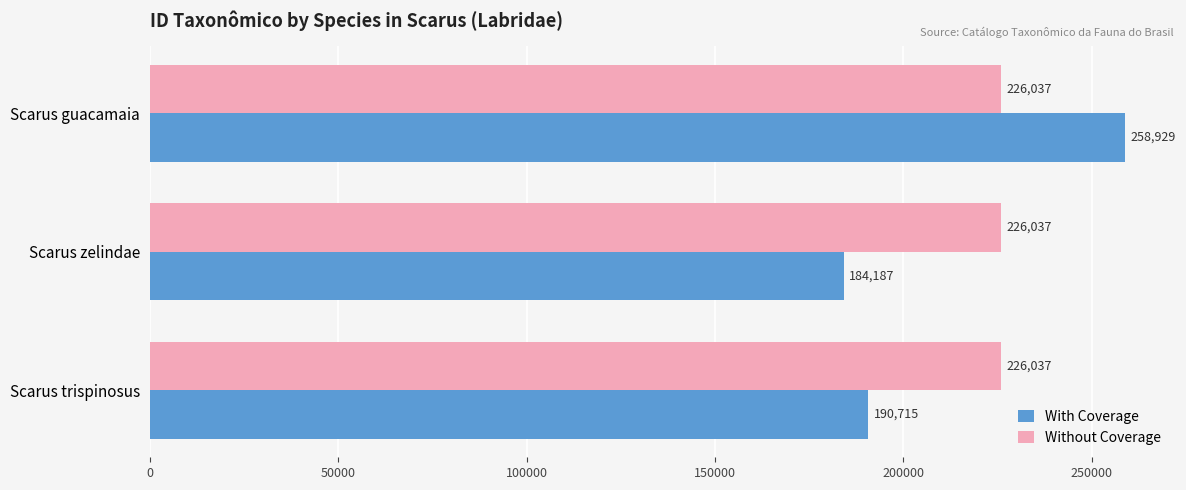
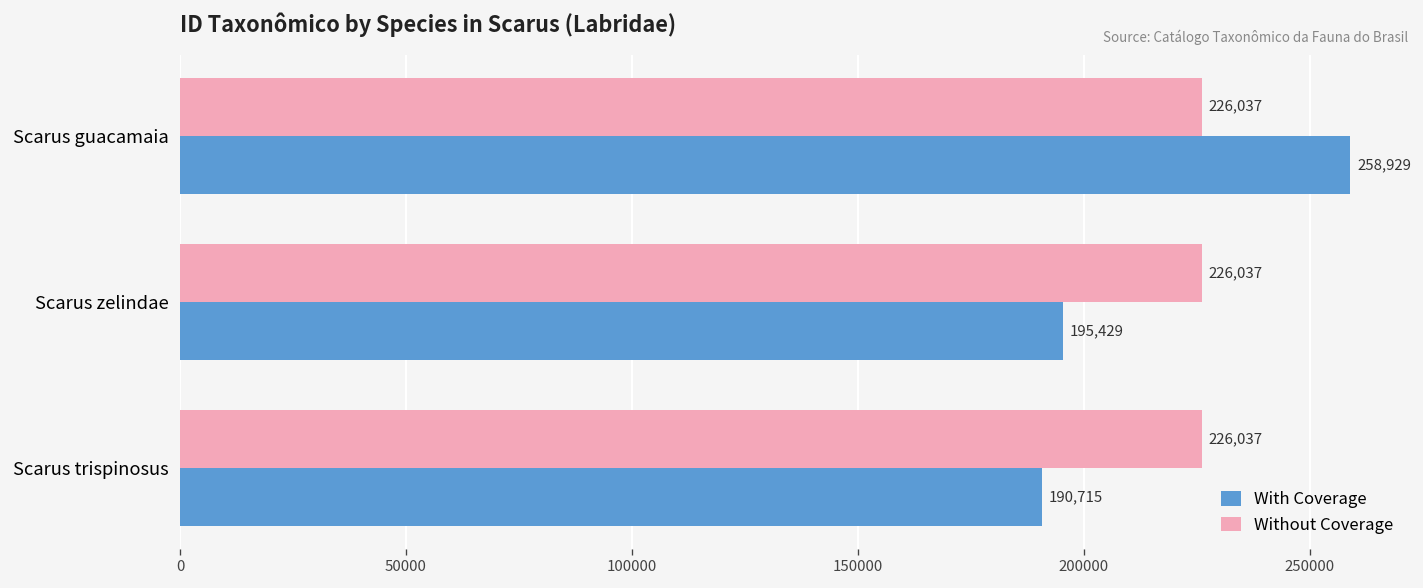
  {
    "With Coverage": {
      "Scarus guacamaia": "258,929",
-     "Scarus zelindae": "184,187",
+     "Scarus zelindae": "195,429",
      "Scarus trispinosus": "190,715"
    },
    "Without Coverage": {
      "Scarus guacamaia": "226,037",
      "Scarus zelindae": "226,037",
      "Scarus trispinosus": "226,037"
    }
  }
